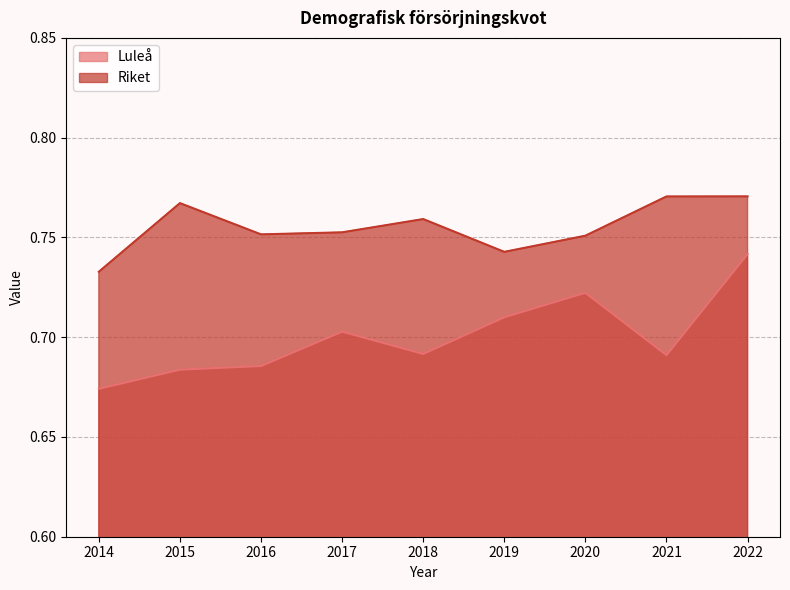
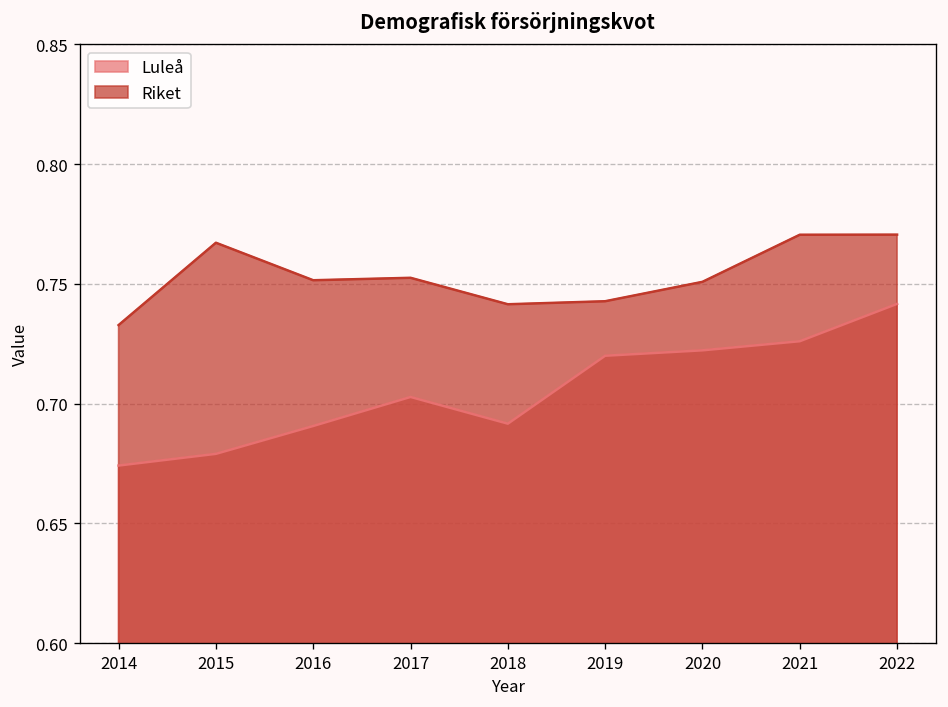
  {
    "Luleå": {
      "2014": 0.674,
-     "2015": 0.684,
-     "2016": 0.686,
+     "2015": 0.679,
+     "2016": 0.691,
      "2017": 0.703,
      "2018": 0.692,
-     "2019": 0.71,
+     "2019": 0.72,
      "2020": 0.722,
-     "2021": 0.691,
+     "2021": 0.726,
      "2022": 0.742
    },
    "Riket": {
      "2014": 0.733,
      "2015": 0.767,
      "2016": 0.752,
      "2017": 0.753,
-     "2018": 0.759,
+     "2018": 0.742,
      "2019": 0.743,
      "2020": 0.751,
      "2021": 0.771,
      "2022": 0.771
    }
  }
